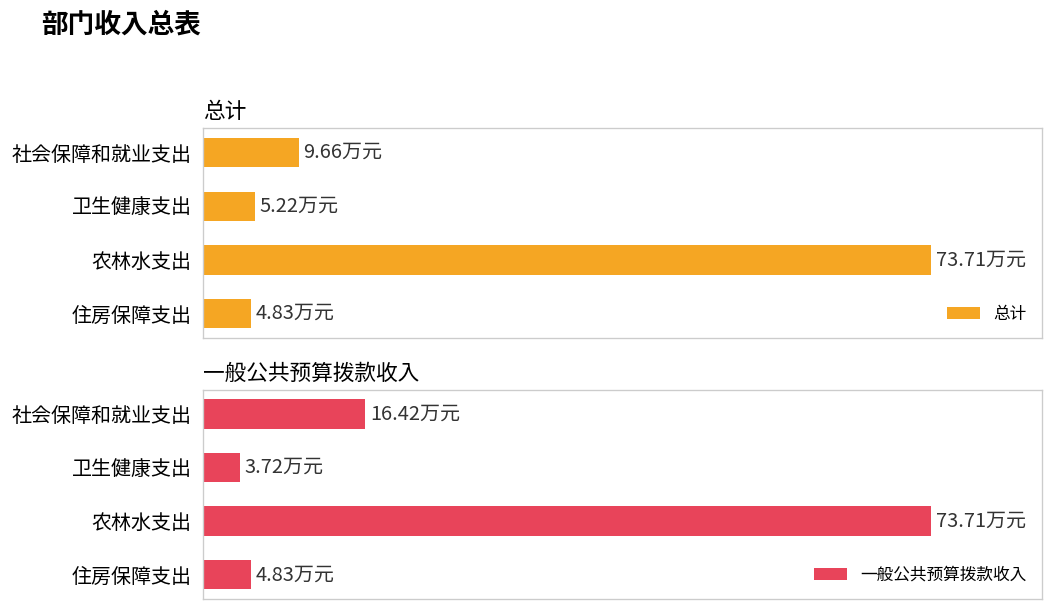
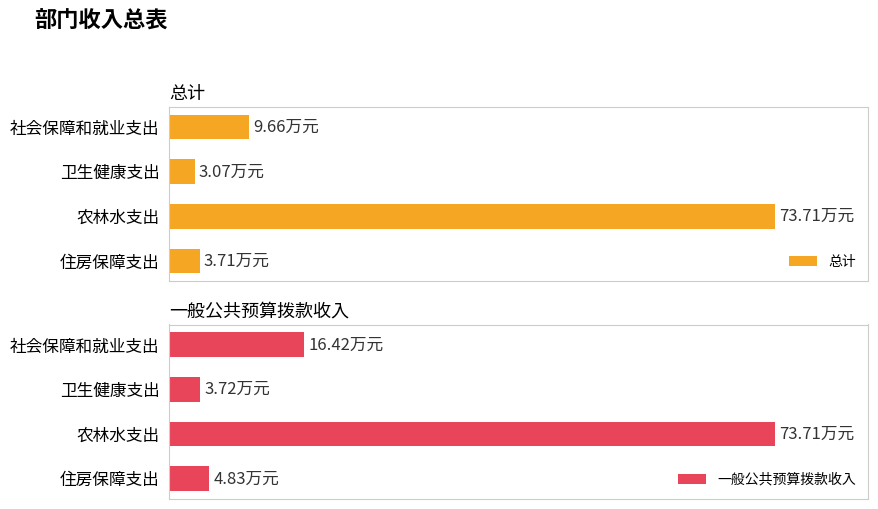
  {
    "总计": {
      "社会保障和就业支出": 9.66,
-     "卫生健康支出": 5.22,
+     "卫生健康支出": 3.07,
      "农林水支出": 73.71,
-     "住房保障支出": 4.83
+     "住房保障支出": 3.71
    },
    "一般公共预算拨款收入": {
      "社会保障和就业支出": 16.42,
      "卫生健康支出": 3.72,
      "农林水支出": 73.71,
      "住房保障支出": 4.83
    }
  }
